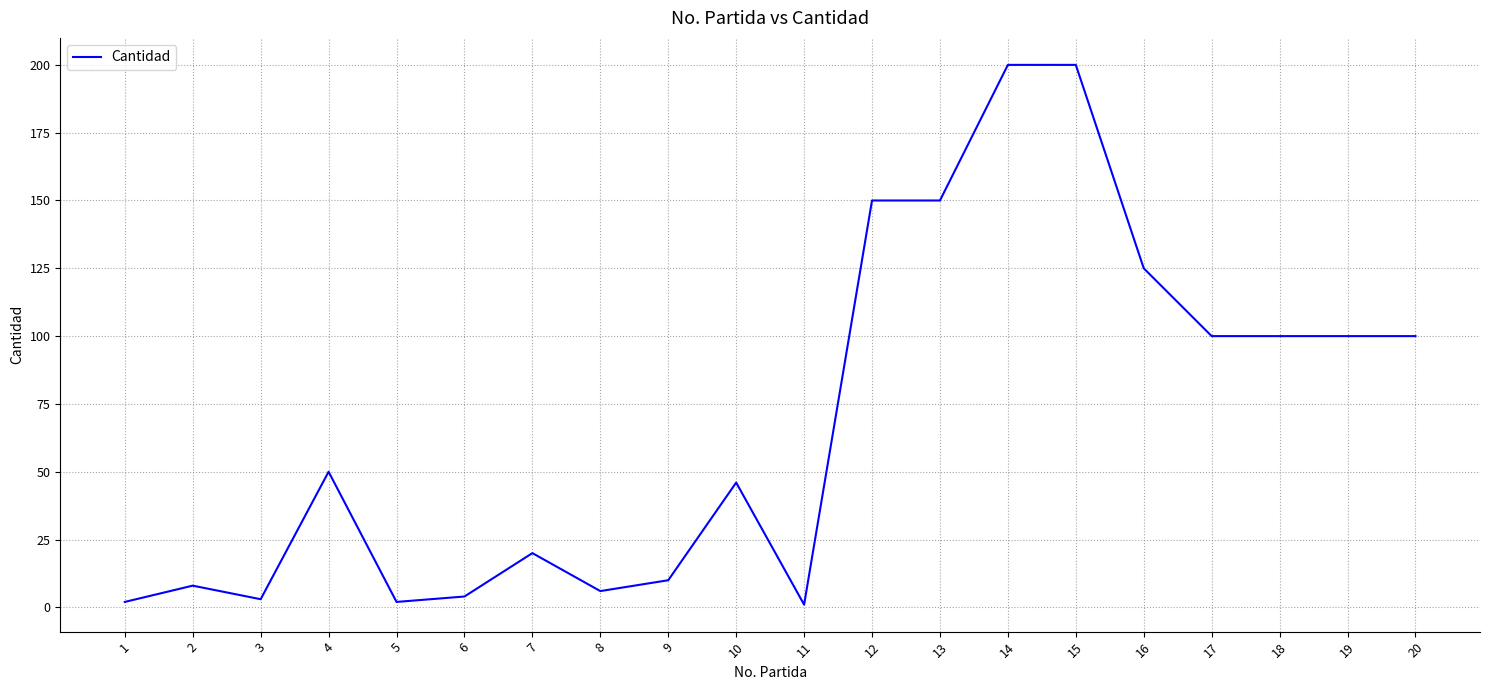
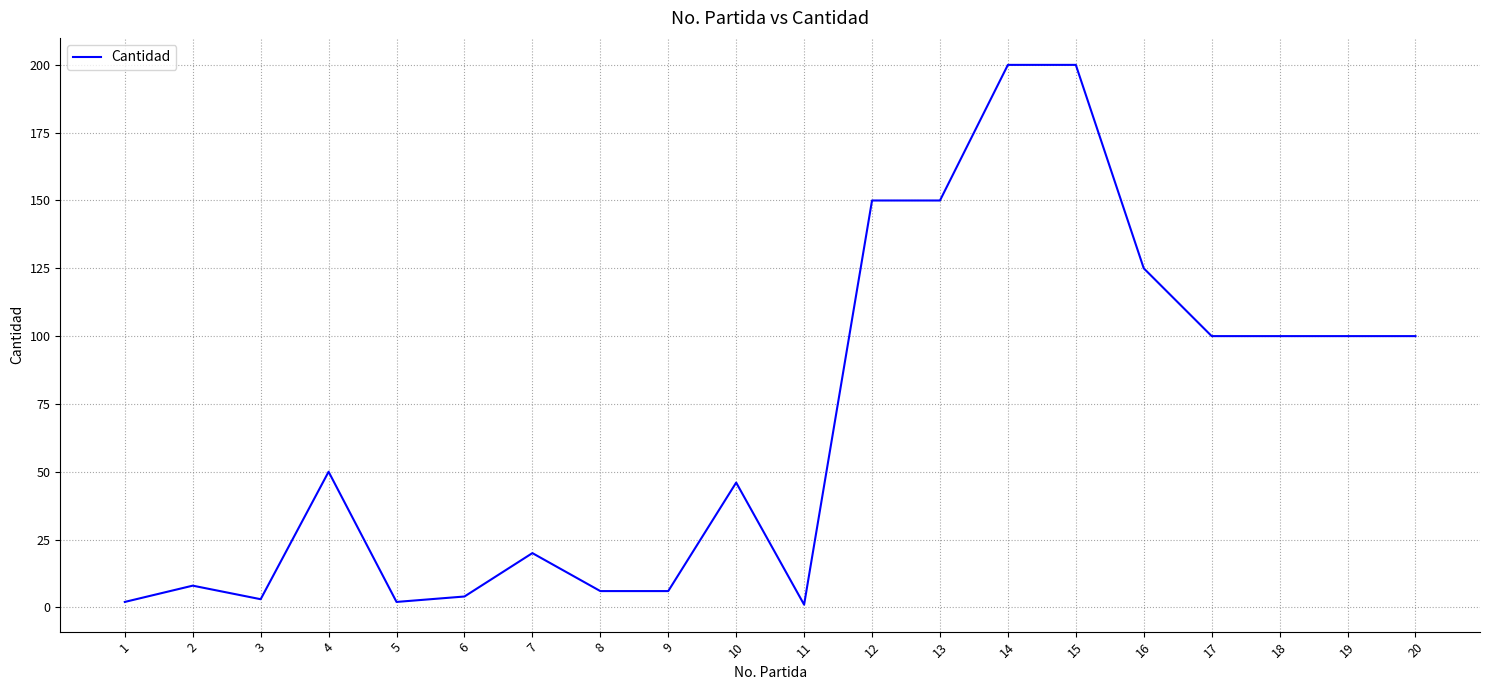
  {
    "1": 2,
    "2": 8,
    "3": 3,
    "4": 50,
    "5": 2,
    "6": 4,
    "7": 20,
    "8": 6,
-   "9": 10,
+   "9": 6,
    "10": 46,
    "11": 1,
    "12": 150,
    "13": 150,
    "14": 200,
    "15": 200,
    "16": 125,
    "17": 100,
    "18": 100,
    "19": 100,
    "20": 100
  }
